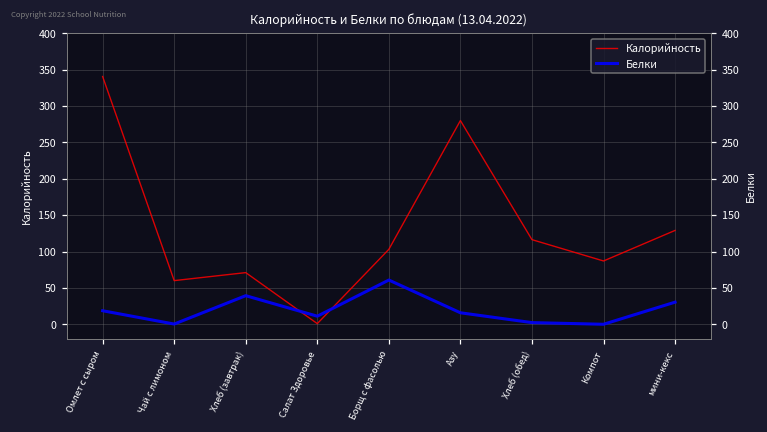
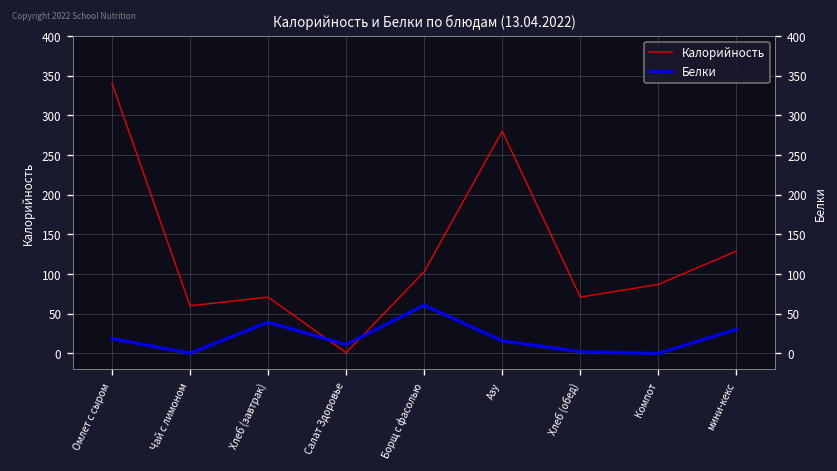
  {
    "Калорийность": {
      "Омлет с сыром": 340,
      "Чай с лимоном": 60,
      "Хлеб (завтрак)": 70,
      "Салат Здоровье": 0,
      "Борщ с фасолью": 100,
      "Азу": 280,
-     "Хлеб (обед)": 120,
+     "Хлеб (обед)": 70,
      "Компот": 90,
      "мини-кекс": 130
    },
    "Белки": {
      "Омлет с сыром": 20,
      "Чай с лимоном": 0,
      "Хлеб (завтрак)": 40,
      "Салат Здоровье": 10,
      "Борщ с фасолью": 60,
      "Азу": 20,
      "Хлеб (обед)": 0,
      "Компот": 0,
      "мини-кекс": 30
    }
  }
